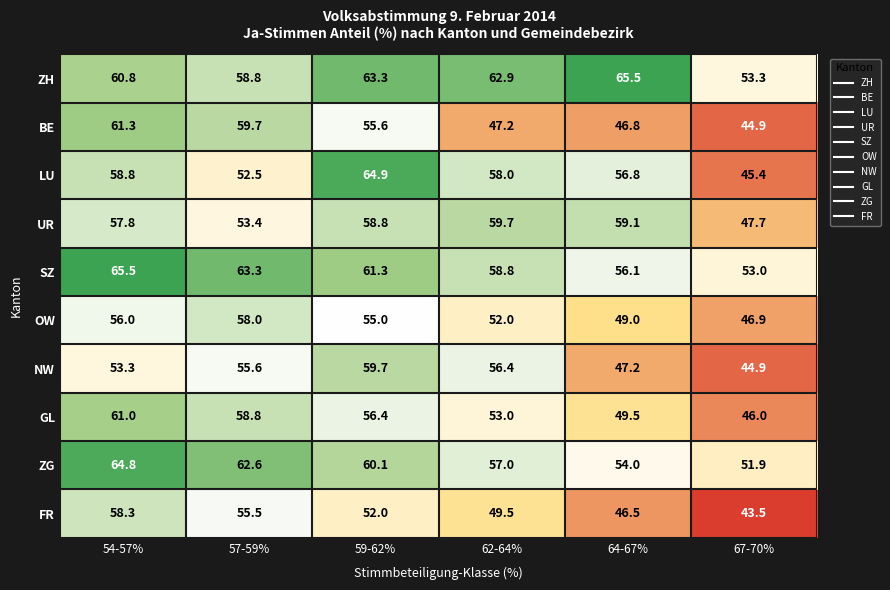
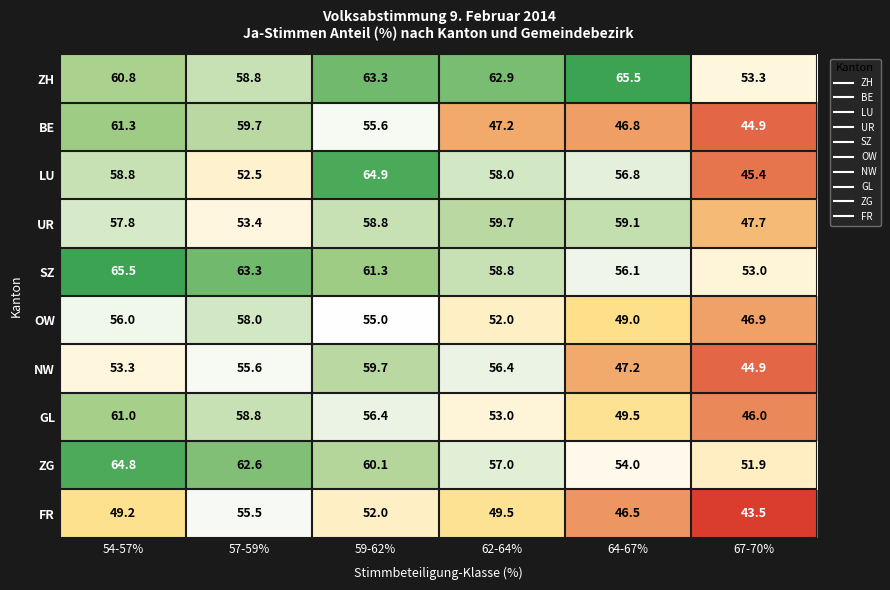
  {
    "ZH": {
      "54-57%": 60.8,
      "57-59%": 58.8,
      "59-62%": 63.3,
      "62-64%": 62.9,
      "64-67%": 65.5,
      "67-70%": 53.3
    },
    "BE": {
      "54-57%": 61.3,
      "57-59%": 59.7,
      "59-62%": 55.6,
      "62-64%": 47.2,
      "64-67%": 46.8,
      "67-70%": 44.9
    },
    "LU": {
      "54-57%": 58.8,
      "57-59%": 52.5,
      "59-62%": 64.9,
      "62-64%": 58.0,
      "64-67%": 56.8,
      "67-70%": 45.4
    },
    "UR": {
      "54-57%": 57.8,
      "57-59%": 53.4,
      "59-62%": 58.8,
      "62-64%": 59.7,
      "64-67%": 59.1,
      "67-70%": 47.7
    },
    "SZ": {
      "54-57%": 65.5,
      "57-59%": 63.3,
      "59-62%": 61.3,
      "62-64%": 58.8,
      "64-67%": 56.1,
      "67-70%": 53.0
    },
    "OW": {
      "54-57%": 56.0,
      "57-59%": 58.0,
      "59-62%": 55.0,
      "62-64%": 52.0,
      "64-67%": 49.0,
      "67-70%": 46.9
    },
    "NW": {
      "54-57%": 53.3,
      "57-59%": 55.6,
      "59-62%": 59.7,
      "62-64%": 56.4,
      "64-67%": 47.2,
      "67-70%": 44.9
    },
    "GL": {
      "54-57%": 61.0,
      "57-59%": 58.8,
      "59-62%": 56.4,
      "62-64%": 53.0,
      "64-67%": 49.5,
      "67-70%": 46.0
    },
    "ZG": {
      "54-57%": 64.8,
      "57-59%": 62.6,
      "59-62%": 60.1,
      "62-64%": 57.0,
      "64-67%": 54.0,
      "67-70%": 51.9
    },
    "FR": {
-     "54-57%": 58.3,
+     "54-57%": 49.2,
      "57-59%": 55.5,
      "59-62%": 52.0,
      "62-64%": 49.5,
      "64-67%": 46.5,
      "67-70%": 43.5
    }
  }
